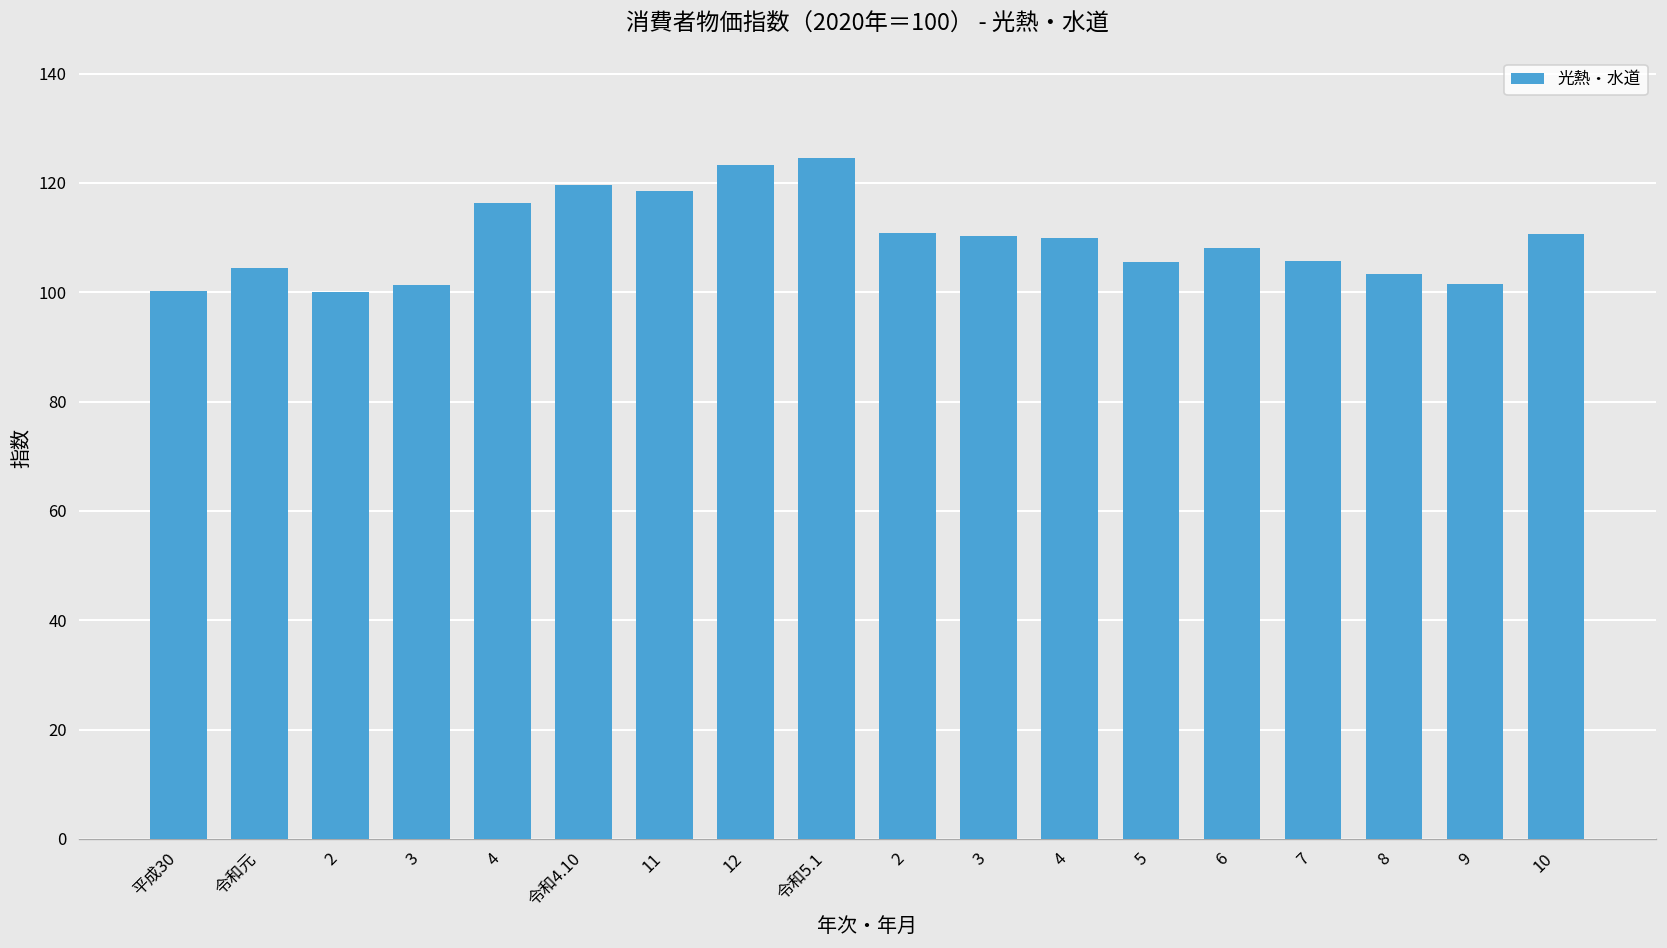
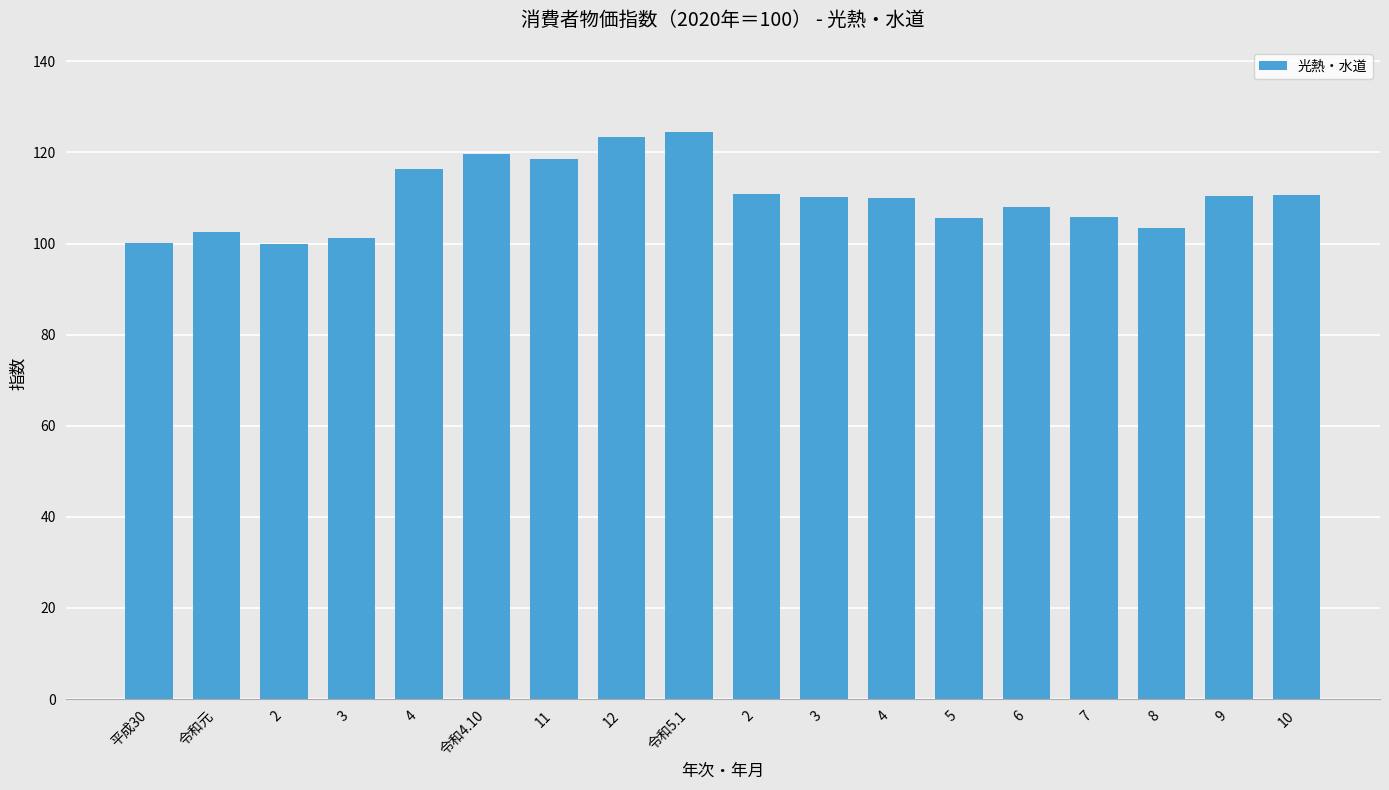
  {
    "平成30": 100,
-   "令和元": 105,
+   "令和元": 103,
    "令和4.10": 120,
    "11": 119,
    "12": 123,
    "令和5.1": 125,
    "5": 106,
    "6": 108,
    "7": 106,
    "8": 103,
-   "9": 102,
+   "9": 110,
    "10": 111
  }
